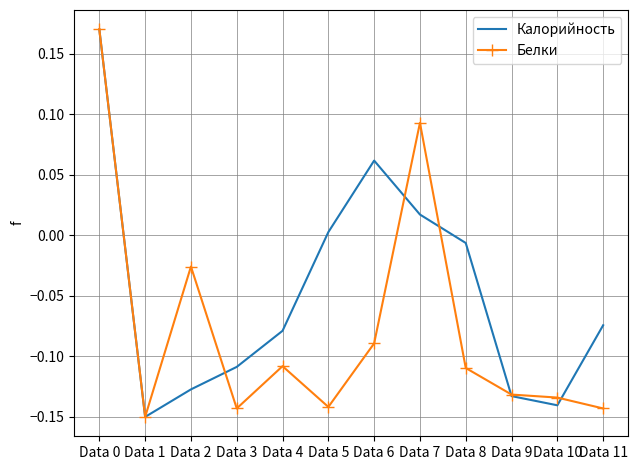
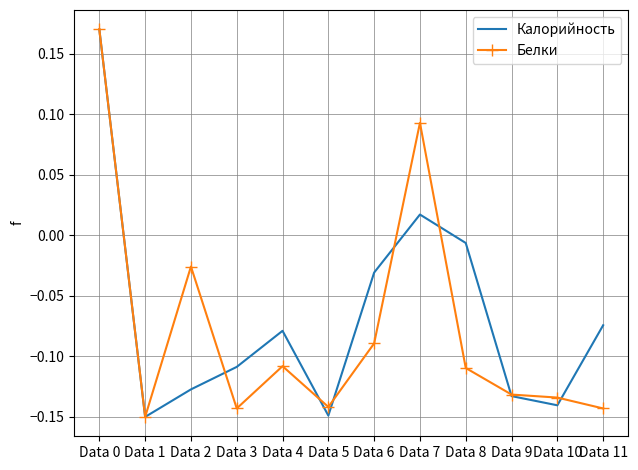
  {
    "Калорийность": {
      "Data 2": -0.127,
      "Data 3": -0.109,
      "Data 4": -0.079,
-     "Data 5": 0.003,
-     "Data 6": 0.062,
+     "Data 5": -0.149,
+     "Data 6": -0.031,
      "Data 7": 0.017,
      "Data 8": -0.006,
      "Data 10": -0.140,
      "Data 11": -0.074
    },
    "Белки": {
      "Data 2": -0.026,
      "Data 3": -0.143,
      "Data 4": -0.108,
      "Data 5": -0.142,
      "Data 6": -0.089,
      "Data 7": 0.093,
      "Data 8": -0.110,
      "Data 10": -0.134,
      "Data 11": -0.143
    }
  }
